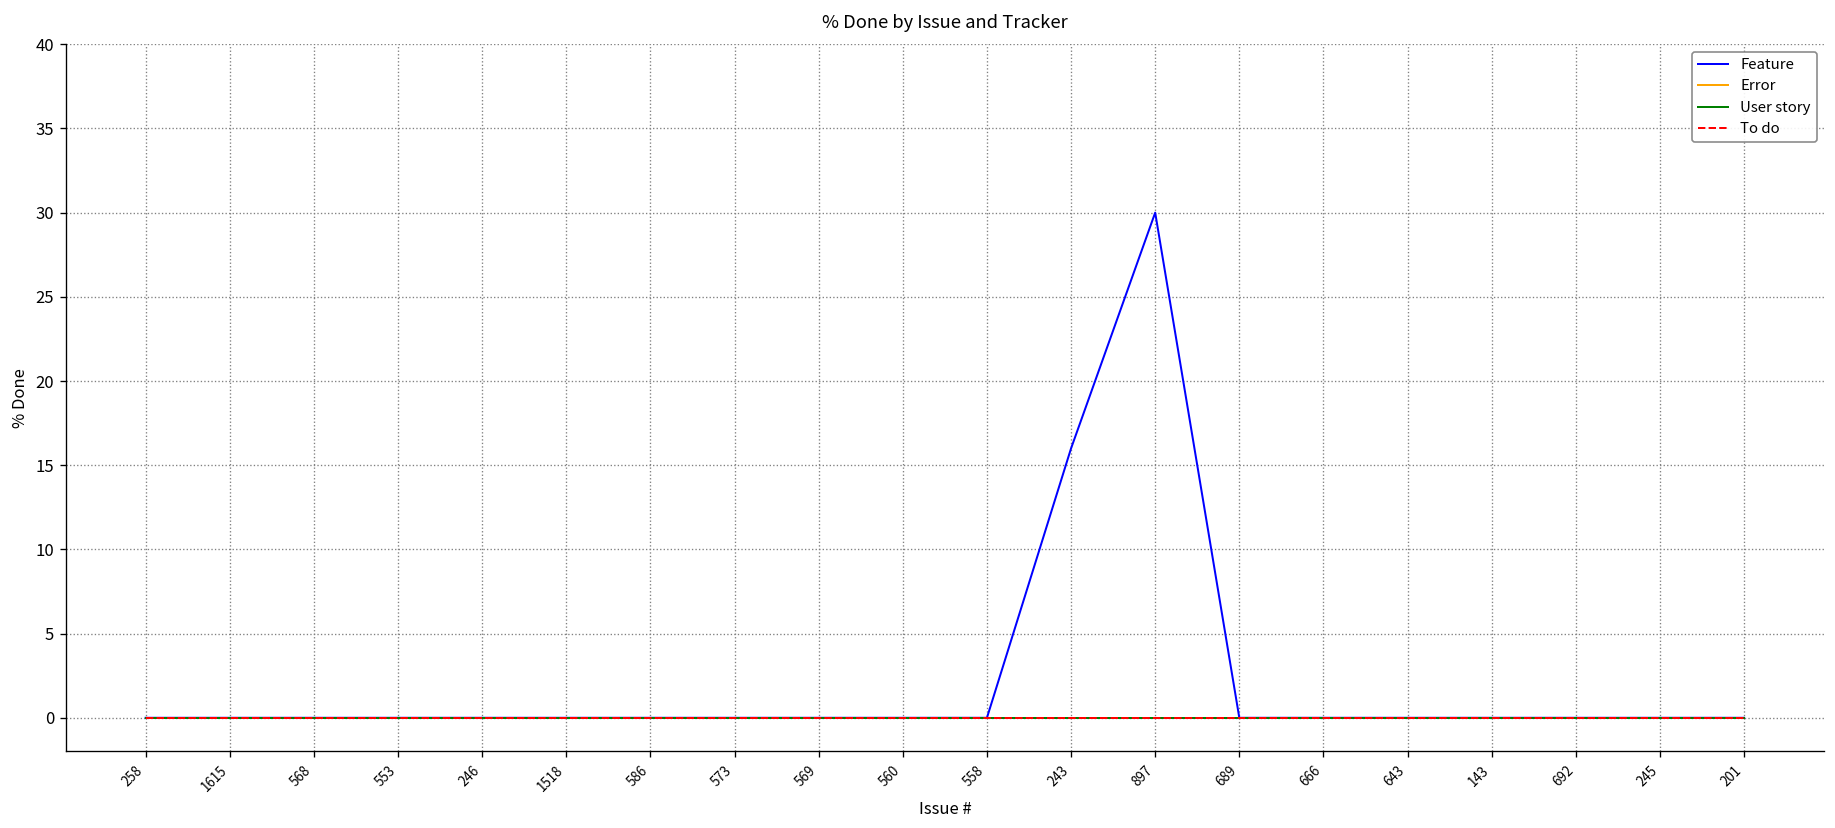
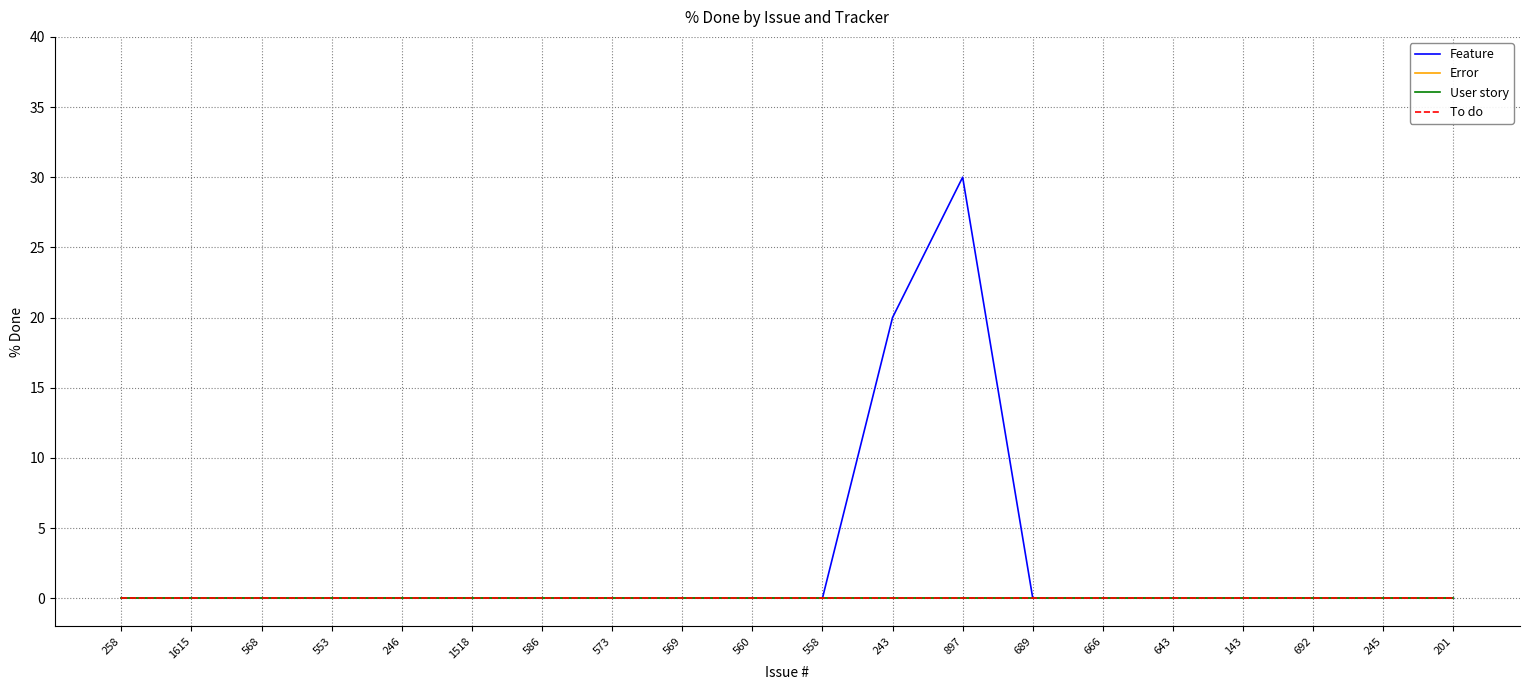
  {
    "Feature": {
-     "243": 16,
+     "243": 20,
      "897": 30
    },
    "To do": {
      "243": 0,
      "897": 0
    }
  }
